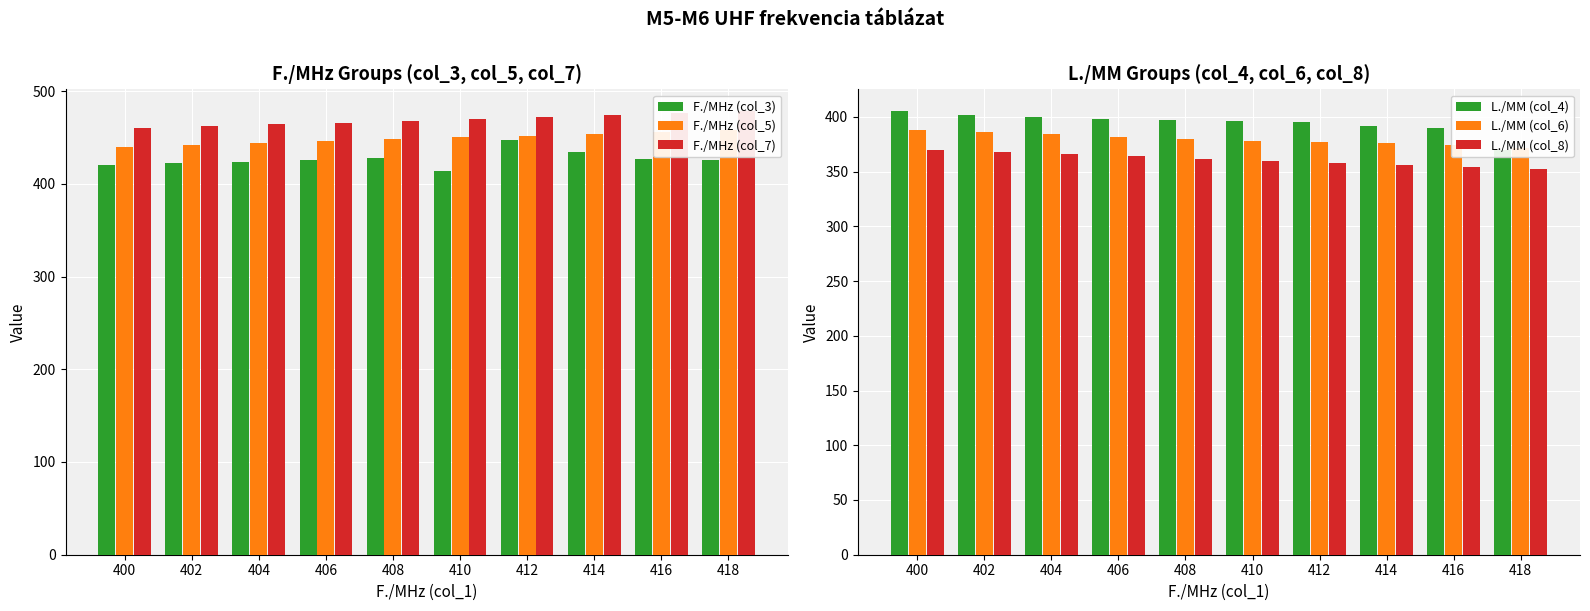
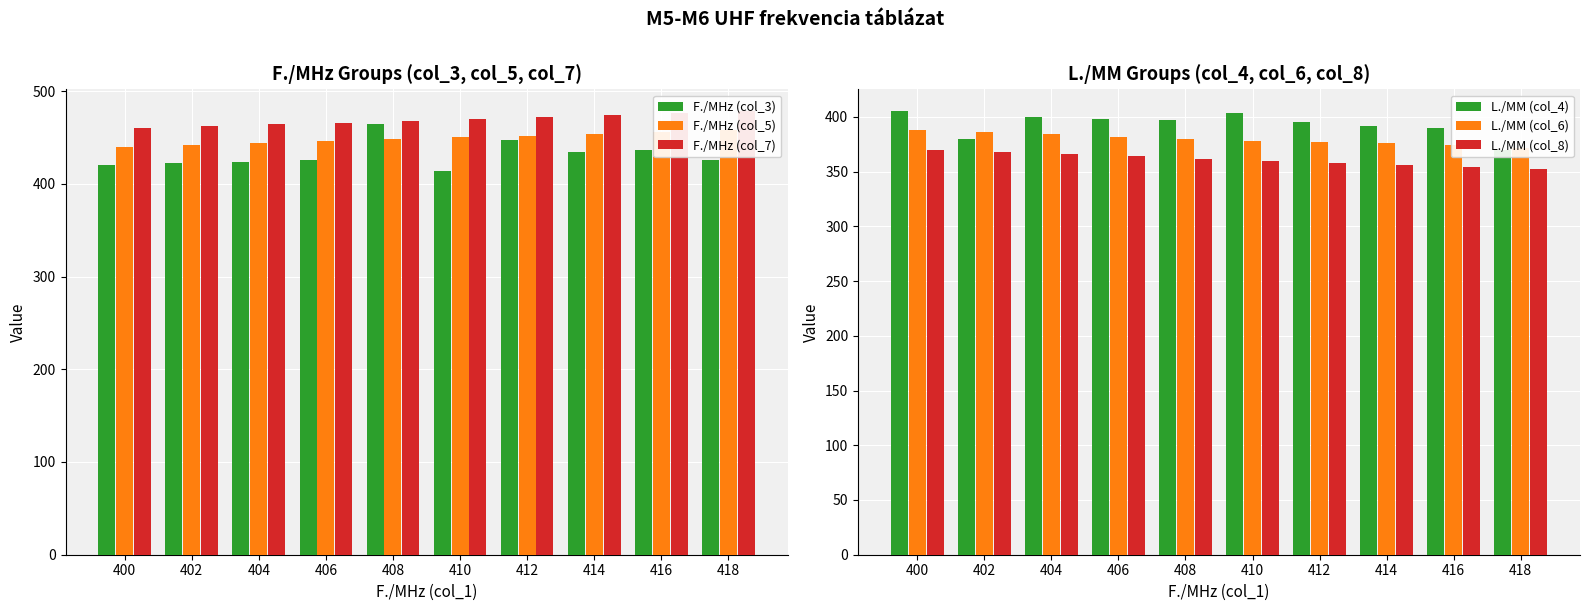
  {
    "F./MHz Groups (col_3, col_5, col_7)": {
      "F./MHz (col_3)": {
        "400": 420,
        "402": 420,
        "404": 420,
        "406": 430,
-       "408": 430,
+       "408": 460,
        "410": 410,
        "412": 450,
        "414": 430,
-       "416": 430,
+       "416": 440,
        "418": 430
      },
      "F./MHz (col_5)": {
        "400": 440,
        "402": 440,
        "404": 440,
        "406": 450,
        "408": 450,
        "410": 450,
        "412": 450,
        "414": 450
      },
      "F./MHz (col_7)": {
        "400": 460,
        "402": 460,
        "404": 460,
        "406": 470,
        "408": 470,
        "410": 470,
        "412": 470,
        "414": 470
      }
    },
    "L./MM Groups (col_4, col_6, col_8)": {
      "L./MM (col_4)": {
        "400": 405,
-       "402": 402,
+       "402": 380,
        "404": 400,
        "406": 398,
        "408": 397,
-       "410": 396,
+       "410": 404,
        "412": 395,
        "414": 392,
        "416": 390
      },
      "L./MM (col_6)": {
        "400": 388,
        "402": 386,
        "404": 384,
        "406": 382,
        "408": 380,
        "410": 378,
        "412": 377,
        "414": 376
      },
      "L./MM (col_8)": {
        "400": 370,
        "402": 368,
        "404": 366,
        "406": 364,
        "408": 362,
        "410": 360,
        "412": 358,
        "414": 356,
        "416": 354,
        "418": 352
      }
    }
  }
